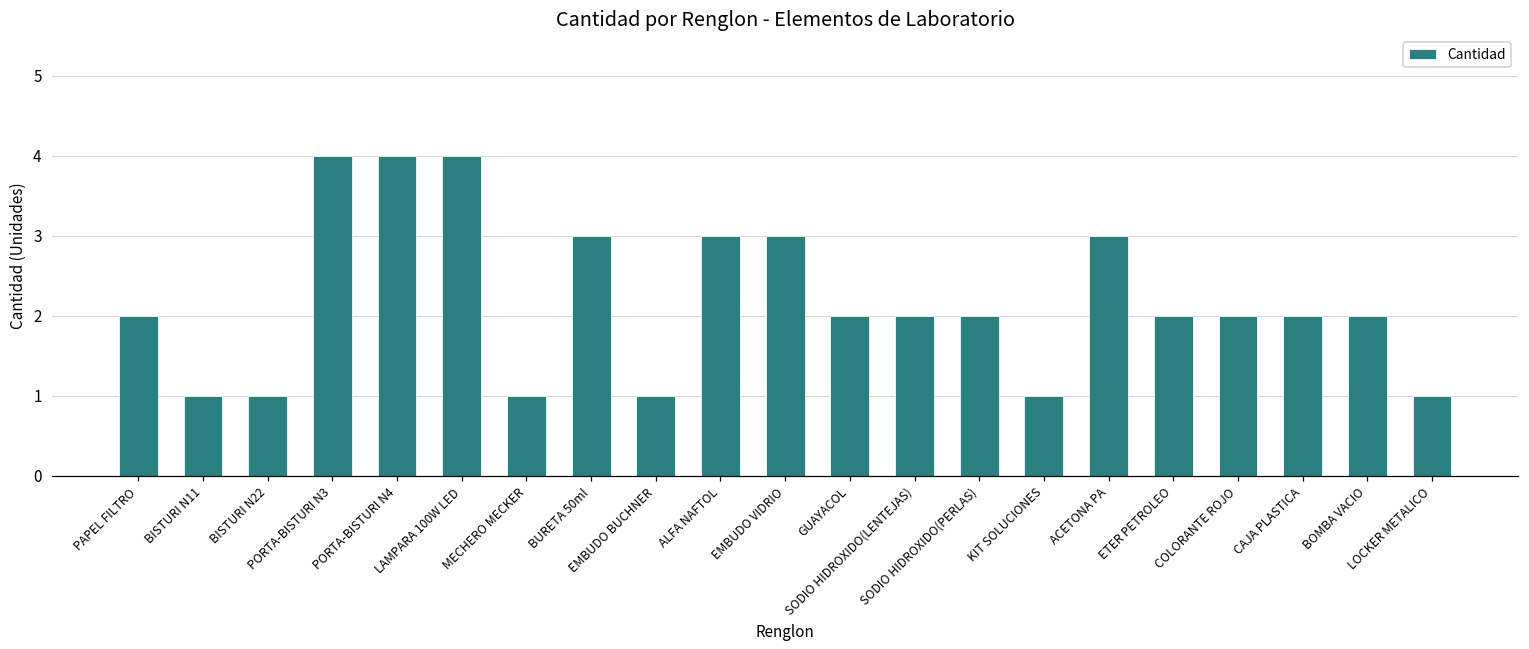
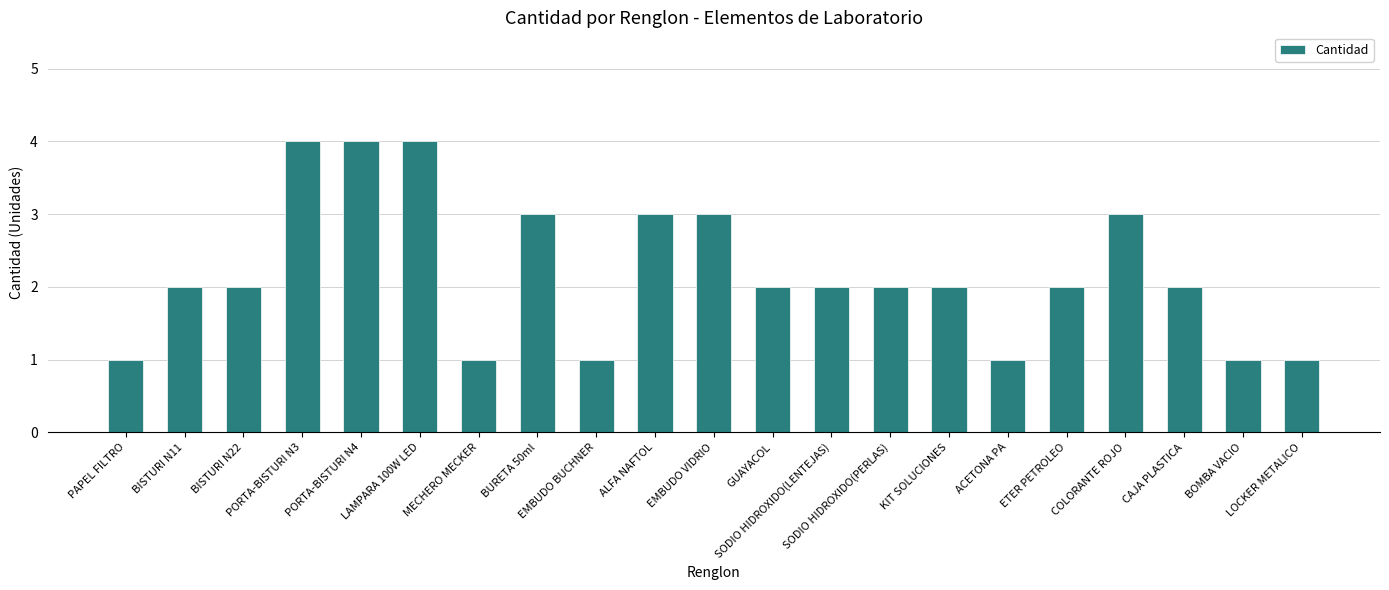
  {
-   "PAPEL FILTRO": 2,
-   "BISTURI N11": 1,
-   "BISTURI N22": 1,
+   "PAPEL FILTRO": 1,
+   "BISTURI N11": 2,
+   "BISTURI N22": 2,
    "PORTA-BISTURI N3": 4,
    "PORTA-BISTURI N4": 4,
    "LAMPARA 100W LED": 4,
    "MECHERO MECKER": 1,
    "BURETA 50ml": 3,
    "EMBUDO BUCHNER": 1,
    "ALFA NAFTOL": 3,
    "EMBUDO VIDRIO": 3,
    "GUAYACOL": 2,
    "SODIO HIDROXIDO(LENTEJAS)": 2,
    "SODIO HIDROXIDO(PERLAS)": 2,
-   "KIT SOLUCIONES": 1,
-   "ACETONA PA": 3,
+   "KIT SOLUCIONES": 2,
+   "ACETONA PA": 1,
    "ETER PETROLEO": 2,
-   "COLORANTE ROJO": 2,
+   "COLORANTE ROJO": 3,
    "CAJA PLASTICA": 2,
-   "BOMBA VACIO": 2,
+   "BOMBA VACIO": 1,
    "LOCKER METALICO": 1
  }
